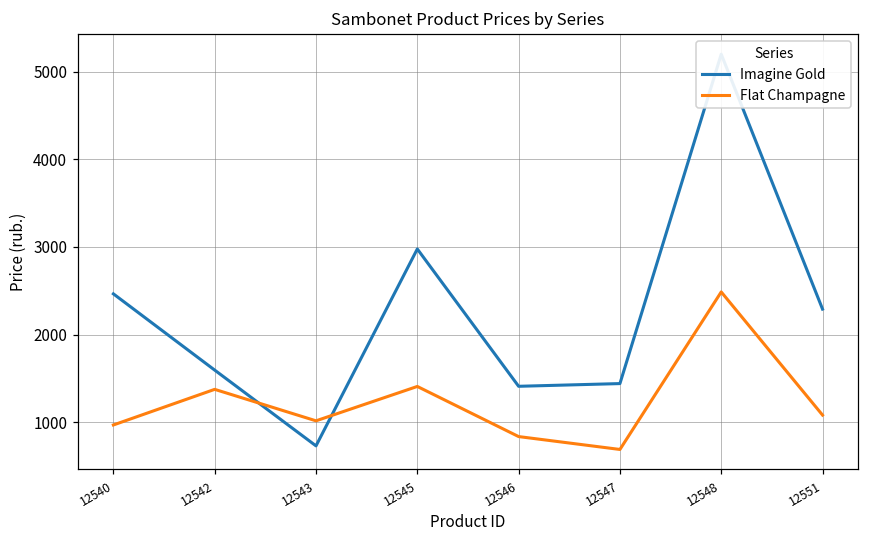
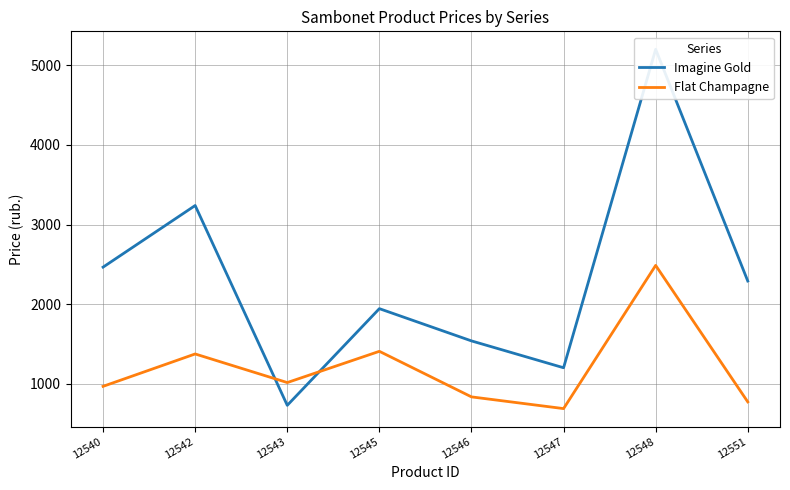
  {
    "Imagine Gold": {
      "12540": 2500,
-     "12542": 1600,
+     "12542": 3200,
      "12543": 700,
-     "12545": 3000,
-     "12546": 1400,
-     "12547": 1400,
+     "12545": 1900,
+     "12546": 1500,
+     "12547": 1200,
      "12551": 2300
    },
    "Flat Champagne": {
      "12540": 1000,
      "12542": 1400,
      "12543": 1000,
      "12545": 1400,
      "12546": 800,
      "12547": 700,
      "12548": 2500,
-     "12551": 1100
+     "12551": 800
    }
  }
